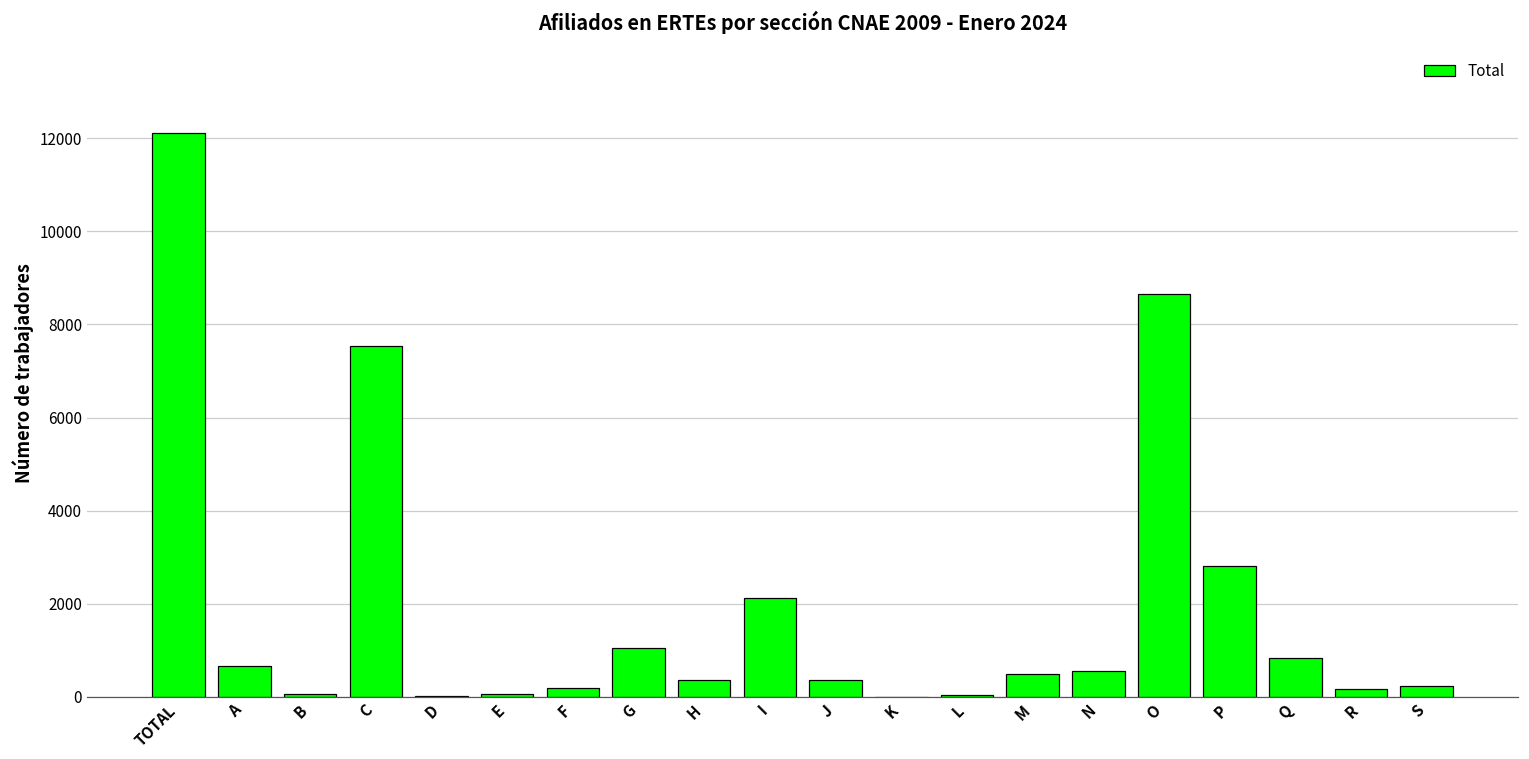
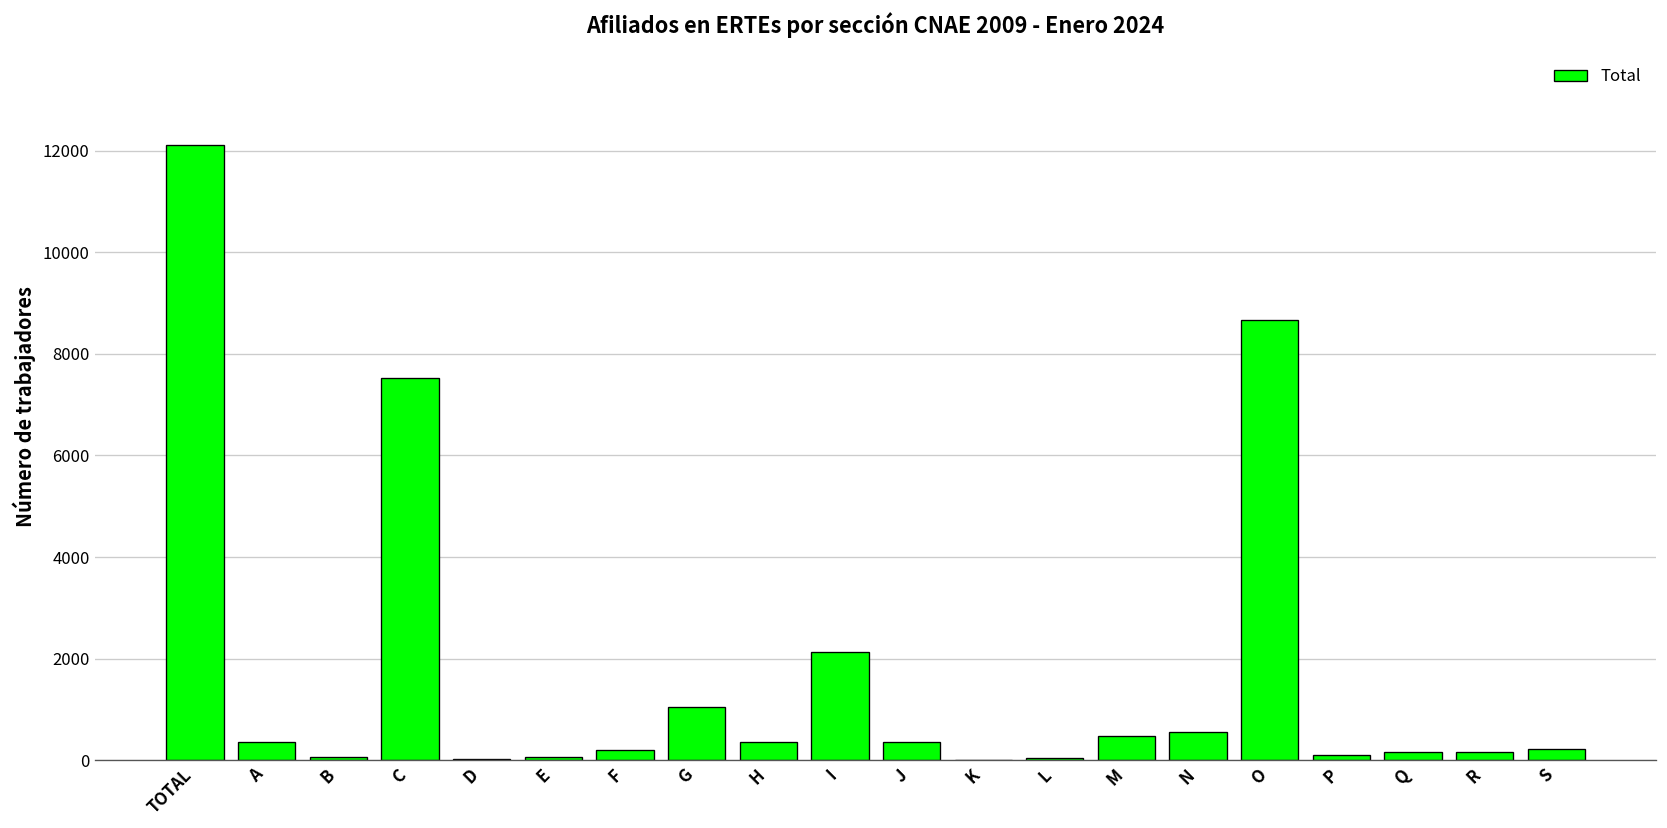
  {
    "TOTAL": 12100,
-   "A": 700,
+   "A": 400,
    "B": 100,
    "C": 7500,
    "E": 100,
    "F": 200,
    "G": 1100,
    "H": 400,
    "I": 2100,
    "J": 400,
    "M": 500,
    "N": 600,
    "O": 8700,
-   "P": 2800,
-   "Q": 800,
+   "P": 100,
+   "Q": 200,
    "R": 200,
    "S": 200
  }
